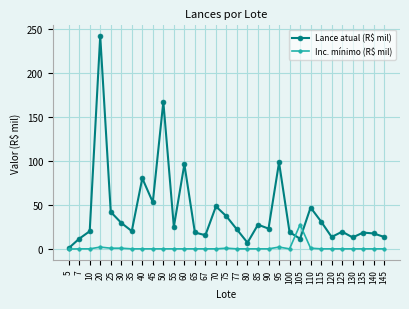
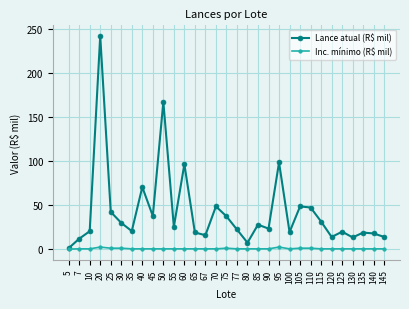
  {
    "Lance atual (R$ mil)": {
      "7": 10,
      "10": 20,
      "20": 240,
      "25": 40,
      "30": 30,
      "35": 20,
-     "40": 80,
-     "45": 50,
+     "40": 70,
+     "45": 40,
      "50": 170,
      "55": 30,
      "60": 100,
      "65": 20,
      "67": 20,
      "70": 50,
      "75": 40,
      "77": 20,
      "80": 10,
      "85": 30,
      "90": 20,
      "95": 100,
      "100": 20,
-     "105": 10,
+     "105": 50,
      "110": 50,
      "115": 30,
      "120": 10,
      "125": 20,
      "130": 10,
      "135": 20,
      "140": 20,
      "145": 10
    },
    "Inc. mínimo (R$ mil)": {
      "7": 0,
      "10": 0,
      "20": 0,
      "25": 0,
      "30": 0,
      "35": 0,
      "40": 0,
      "45": 0,
      "50": 0,
      "55": 0,
      "60": 0,
      "65": 0,
      "67": 0,
      "70": 0,
      "75": 0,
      "77": 0,
      "80": 0,
      "85": 0,
      "90": 0,
      "95": 0,
      "100": 0,
-     "105": 30,
+     "105": 0,
      "110": 0,
      "115": 0,
      "120": 0,
      "125": 0,
      "130": 0,
      "135": 0,
      "140": 0,
      "145": 0
    }
  }
